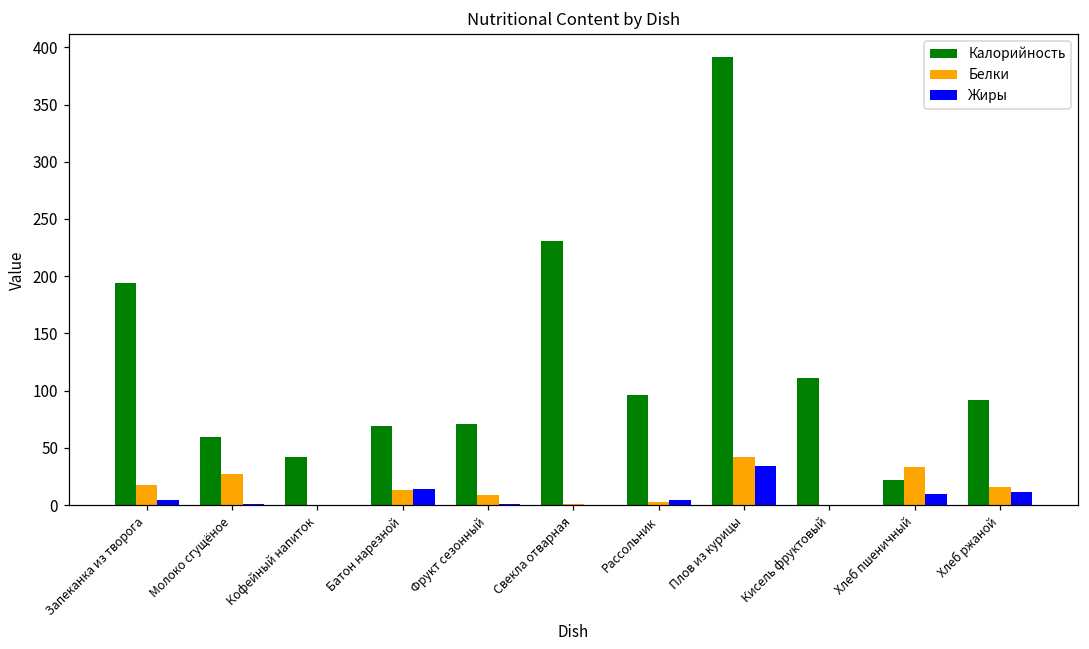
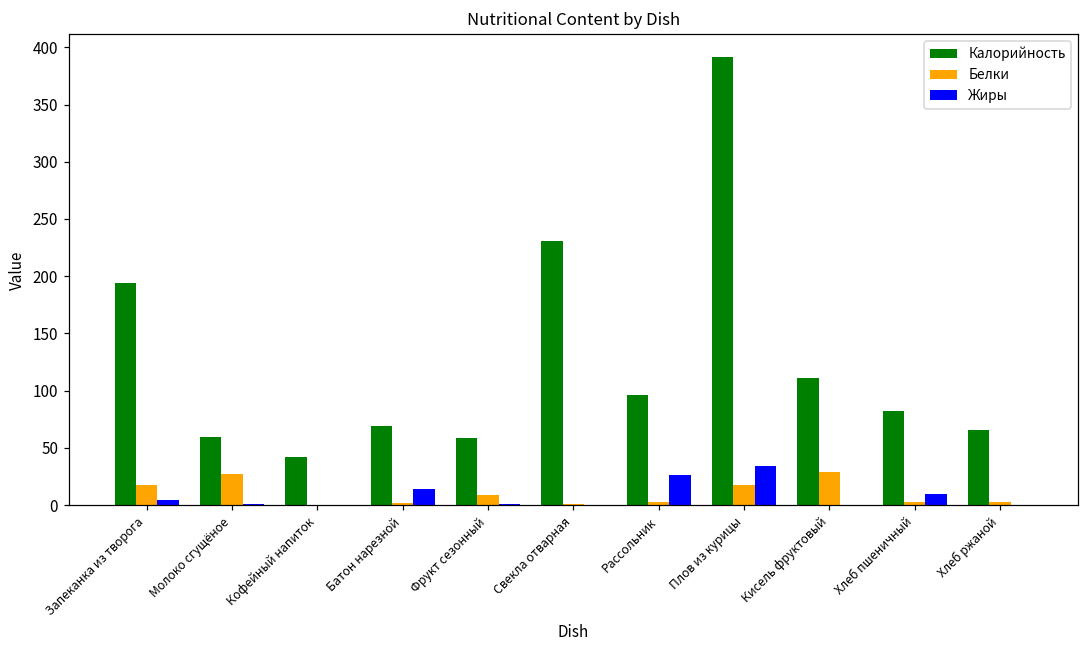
  {
    "Калорийность": {
      "Запеканка из творога": 194,
      "Молоко сгущёное": 60,
      "Кофейный напиток": 42,
      "Батон нарезной": 69,
-     "Фрукт сезонный": 71,
+     "Фрукт сезонный": 59,
      "Свекла отварная": 231,
      "Рассольник": 96,
      "Плов из курицы": 392,
      "Кисель фруктовый": 111,
-     "Хлеб пшеничный": 22,
-     "Хлеб ржаной": 92
+     "Хлеб пшеничный": 82,
+     "Хлеб ржаной": 66
    },
    "Белки": {
      "Запеканка из творога": 18,
      "Молоко сгущёное": 27,
-     "Батон нарезной": 14,
+     "Батон нарезной": 2,
      "Фрукт сезонный": 9,
-     "Плов из курицы": 42,
-     "Кисель фруктовый": 0,
-     "Хлеб пшеничный": 33,
-     "Хлеб ржаной": 16
+     "Плов из курицы": 17,
+     "Кисель фруктовый": 29,
+     "Хлеб пшеничный": 3,
+     "Хлеб ржаной": 2
    },
    "Жиры": {
      "Запеканка из творога": 5,
      "Батон нарезной": 14,
-     "Рассольник": 5,
+     "Рассольник": 26,
      "Плов из курицы": 34,
      "Кисель фруктовый": 0,
      "Хлеб пшеничный": 10,
-     "Хлеб ржаной": 11
+     "Хлеб ржаной": 1
    }
  }
